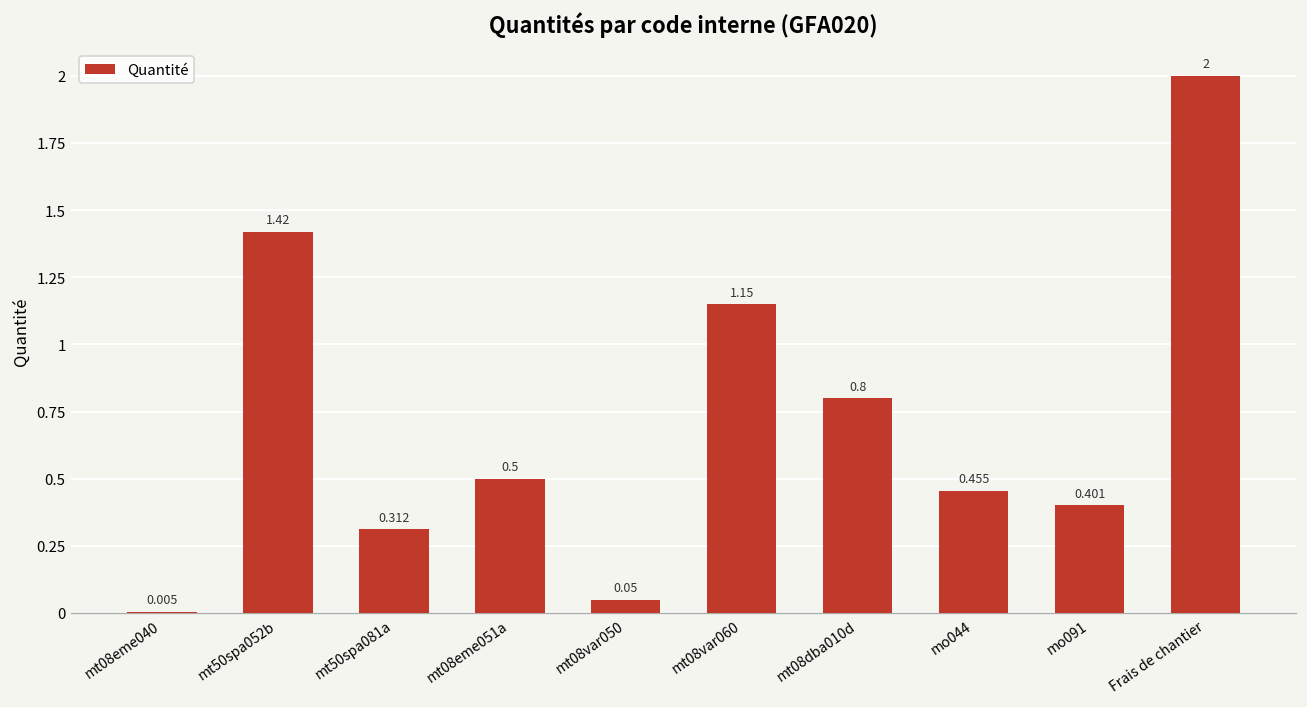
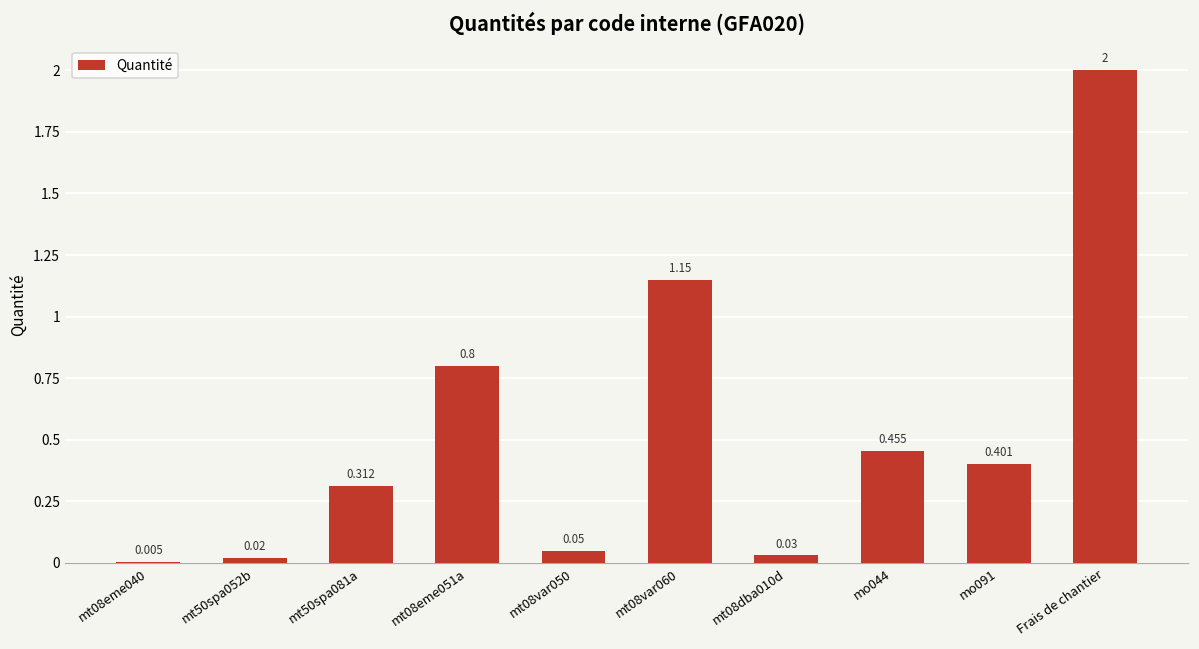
  {
    "mt08eme040": 0.005,
-   "mt50spa052b": 1.42,
+   "mt50spa052b": 0.02,
    "mt50spa081a": 0.312,
-   "mt08eme051a": 0.5,
+   "mt08eme051a": 0.8,
    "mt08var050": 0.05,
    "mt08var060": 1.15,
-   "mt08dba010d": 0.8,
+   "mt08dba010d": 0.03,
    "mo044": 0.455,
    "mo091": 0.401,
    "Frais de chantier": 2
  }
